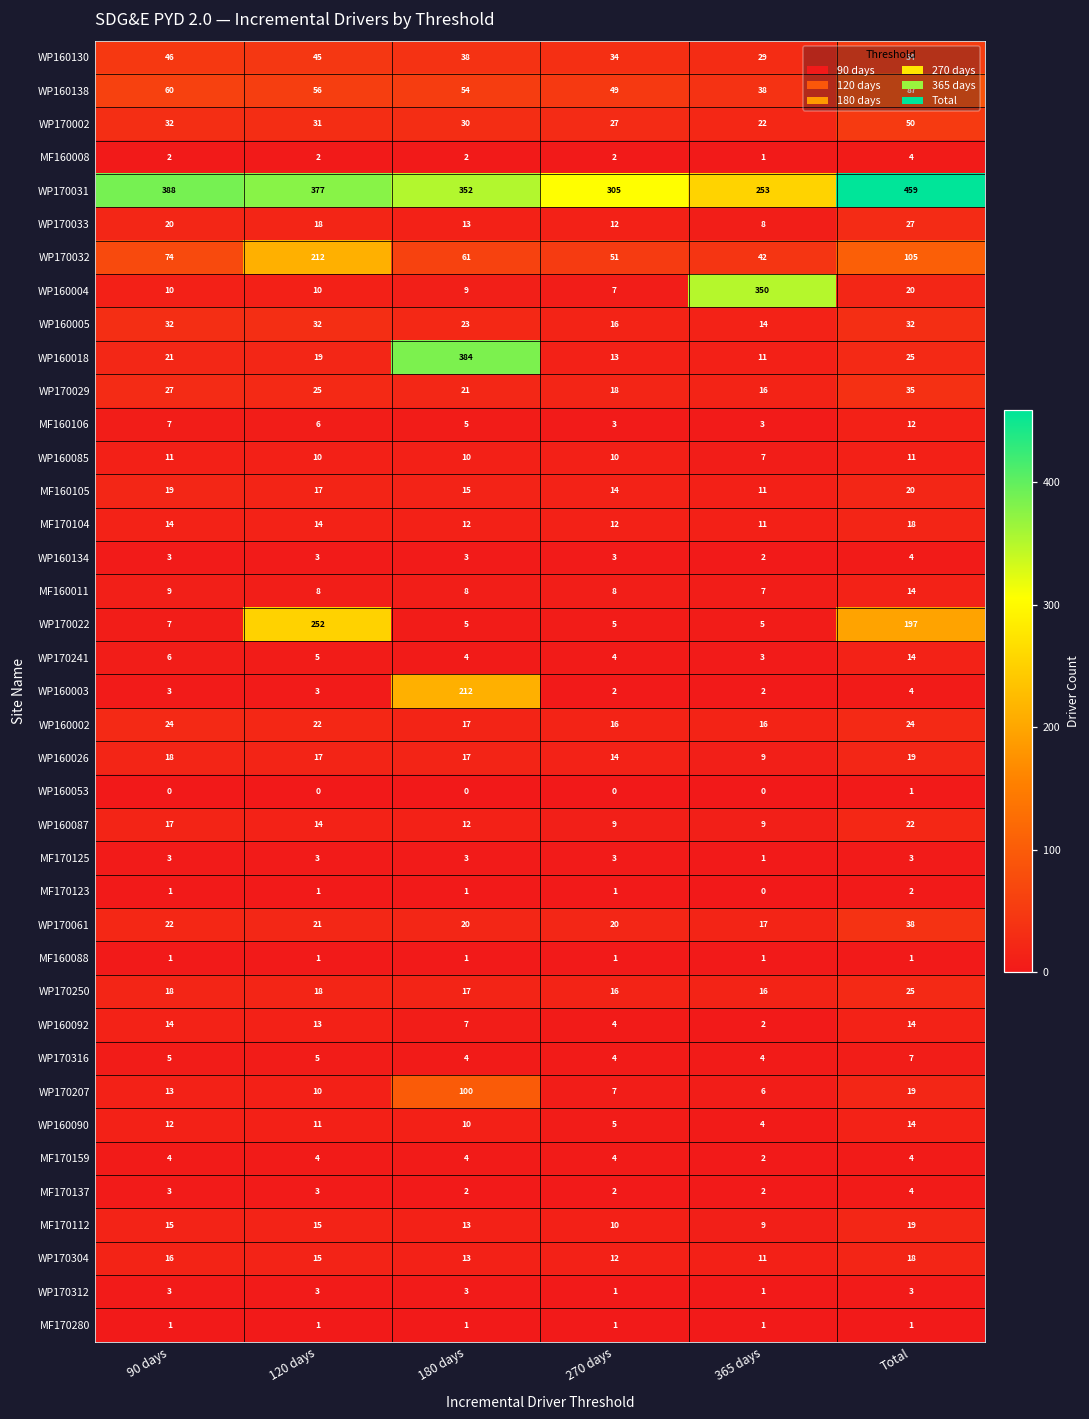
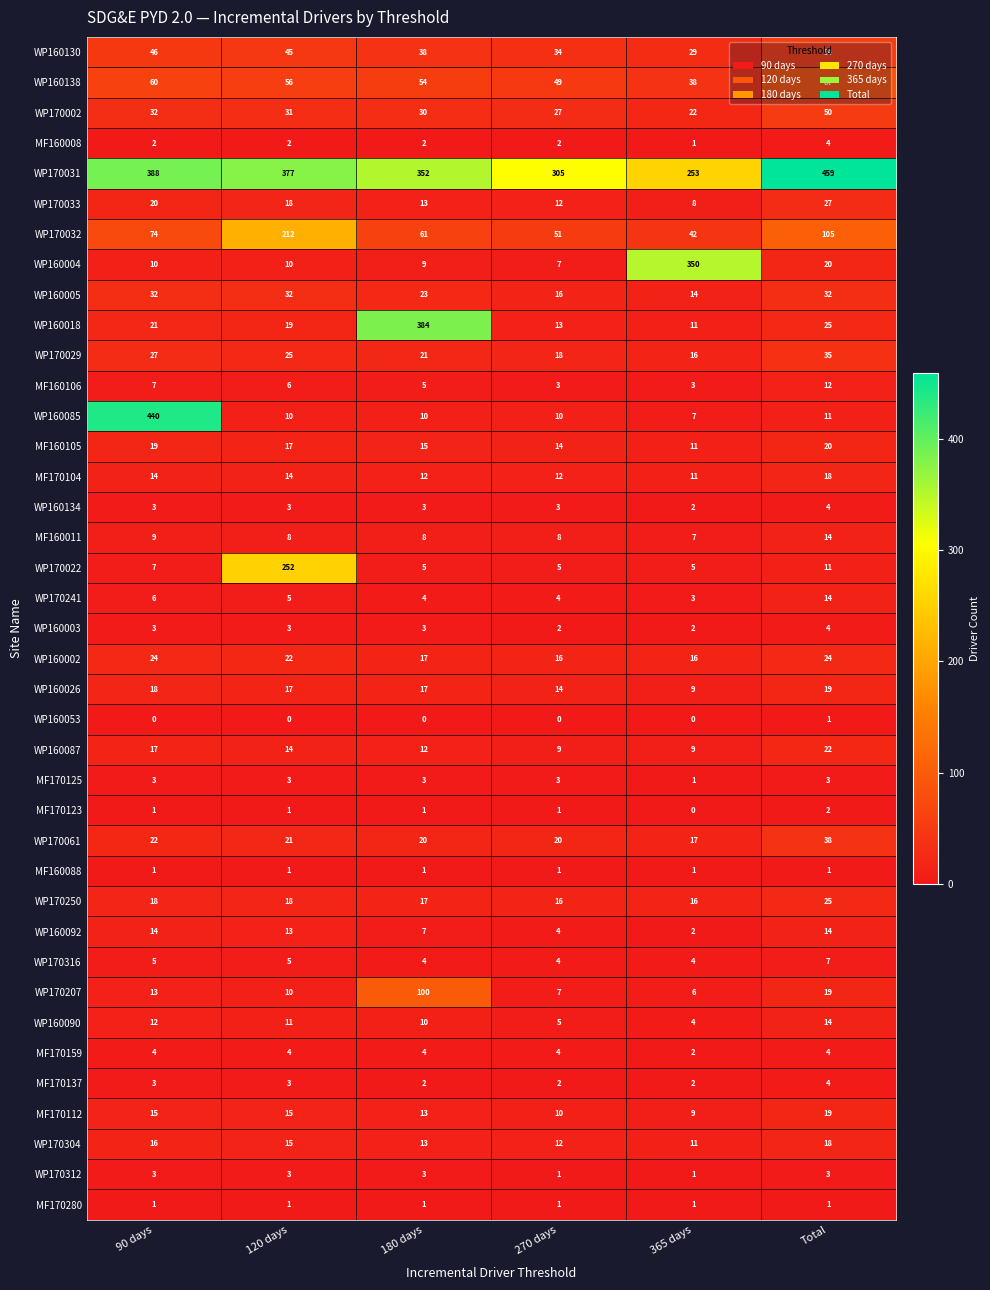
  {
    "WP160085": {
-     "90 days": 11,
+     "90 days": 440,
      "120 days": 10,
      "180 days": 10,
      "270 days": 10,
      "365 days": 7,
      "Total": 11
    },
    "WP170022": {
      "90 days": 7,
      "120 days": 252,
      "180 days": 5,
      "270 days": 5,
      "365 days": 5,
-     "Total": 197
+     "Total": 11
    },
    "WP160003": {
      "90 days": 3,
      "120 days": 3,
-     "180 days": 212,
+     "180 days": 3,
      "270 days": 2,
      "365 days": 2,
      "Total": 4
    }
  }
